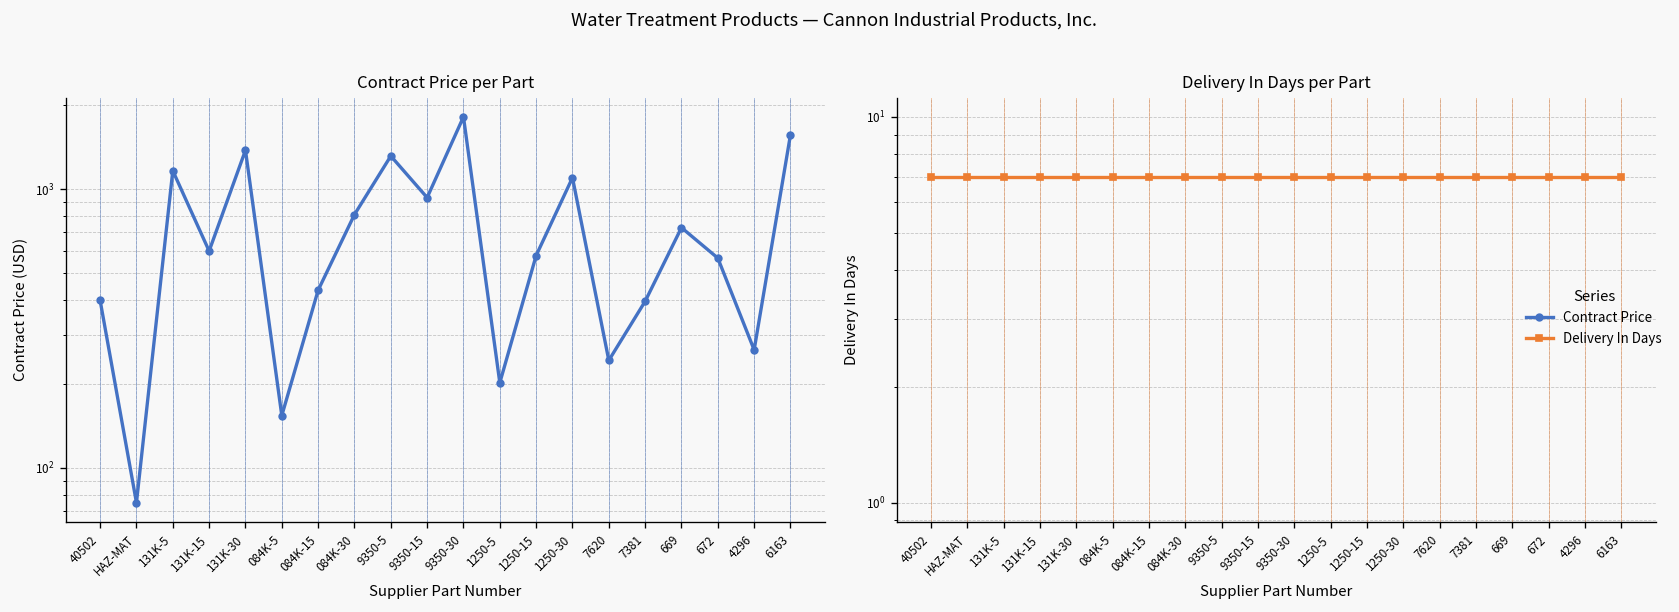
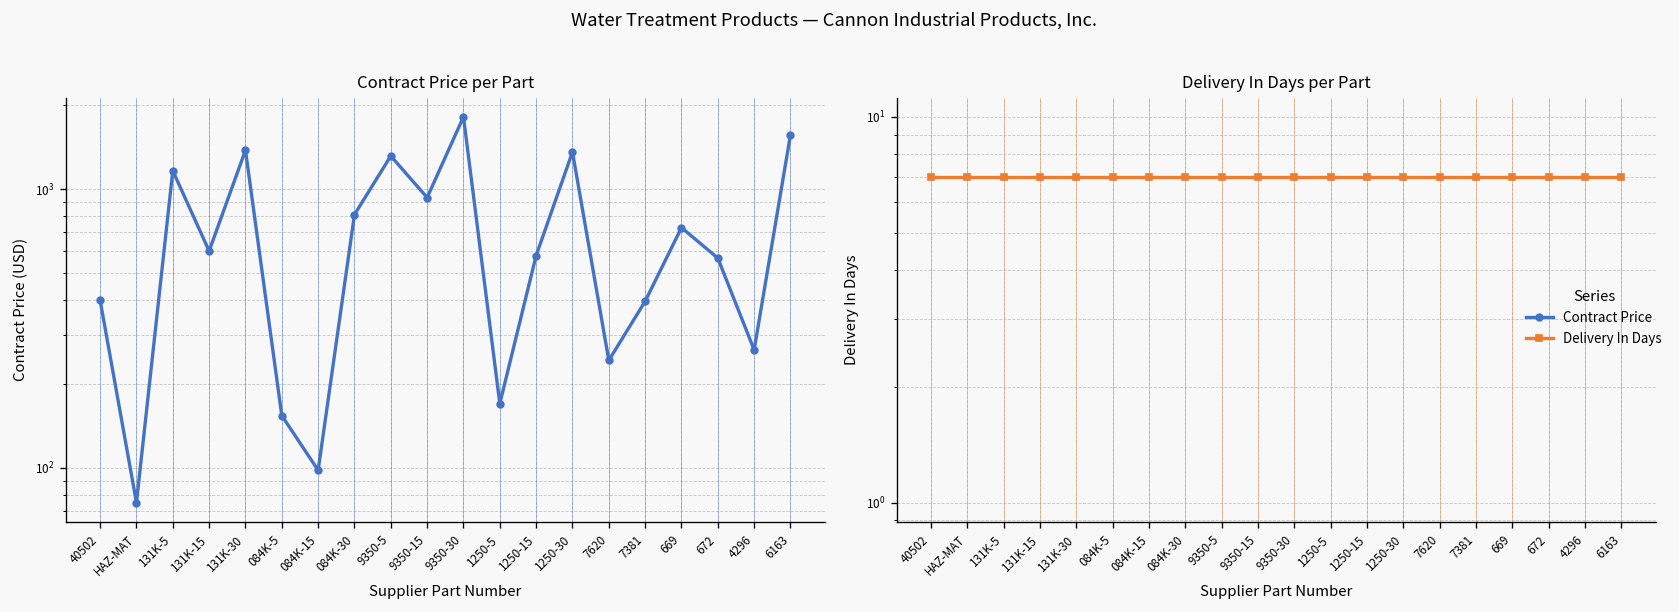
  {
    "Contract Price per Part": {
      "40502": 400,
      "HAZ-MAT": 75,
      "131K-5": 1200,
      "131K-15": 600,
      "131K-30": 1400,
      "084K-5": 150,
-     "084K-15": 430,
+     "084K-15": 98,
      "084K-30": 810,
      "9350-5": 1300,
      "9350-15": 930,
      "9350-30": 1800,
-     "1250-5": 200,
+     "1250-5": 170,
      "1250-15": 580,
-     "1250-30": 1100,
+     "1250-30": 1400,
      "7620": 240,
      "7381": 400,
      "669": 730,
      "672": 570,
      "4296": 270,
      "6163": 1600
    },
    "Delivery In Days per Part": {
      "40502": 7.0,
      "HAZ-MAT": 7.0,
      "131K-5": 7.0,
      "131K-15": 7.0,
      "131K-30": 7.0,
      "084K-5": 7.0,
      "084K-15": 7.0,
      "084K-30": 7.0,
      "9350-5": 7.0,
      "9350-15": 7.0,
      "9350-30": 7.0,
      "1250-5": 7.0,
      "1250-15": 7.0,
      "1250-30": 7.0,
      "7620": 7.0,
      "7381": 7.0,
      "669": 7.0,
      "672": 7.0,
      "4296": 7.0,
      "6163": 7.0
    }
  }
